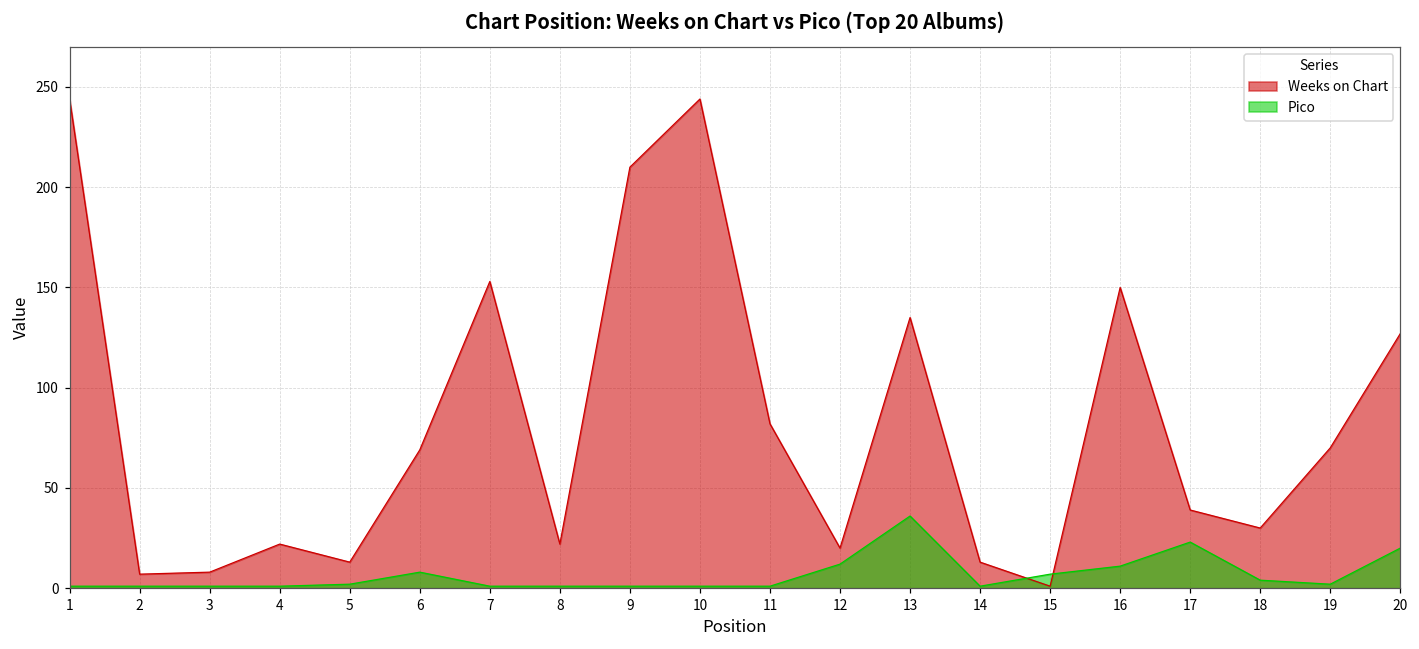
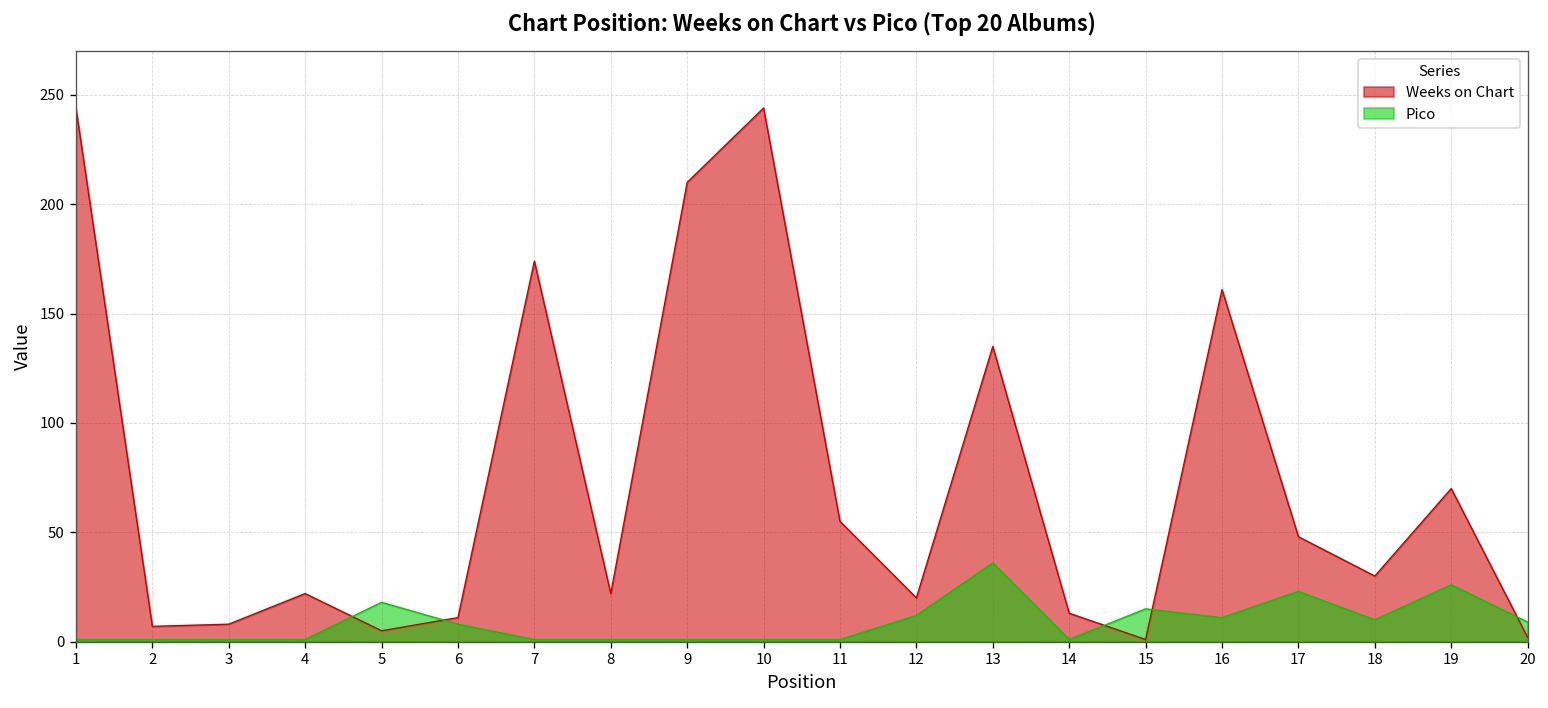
  {
    "Weeks on Chart": {
      "1": 244,
      "2": 7,
      "3": 8,
      "4": 22,
-     "5": 13,
-     "6": 69,
-     "7": 153,
+     "5": 5,
+     "6": 11,
+     "7": 174,
      "8": 22,
      "9": 210,
      "10": 244,
-     "11": 82,
+     "11": 55,
      "12": 20,
      "13": 135,
      "14": 13,
      "15": 1,
-     "16": 150,
-     "17": 39,
+     "16": 161,
+     "17": 48,
      "18": 30,
      "19": 70,
-     "20": 127
+     "20": 2
    },
    "Pico": {
      "1": 1,
      "2": 1,
      "3": 1,
      "4": 1,
-     "5": 2,
+     "5": 18,
      "6": 8,
      "7": 1,
      "8": 1,
      "9": 1,
      "10": 1,
      "11": 1,
      "12": 12,
      "13": 36,
      "14": 1,
-     "15": 7,
+     "15": 15,
      "16": 11,
      "17": 23,
-     "18": 4,
-     "19": 2,
-     "20": 20
+     "18": 10,
+     "19": 26,
+     "20": 9
    }
  }
